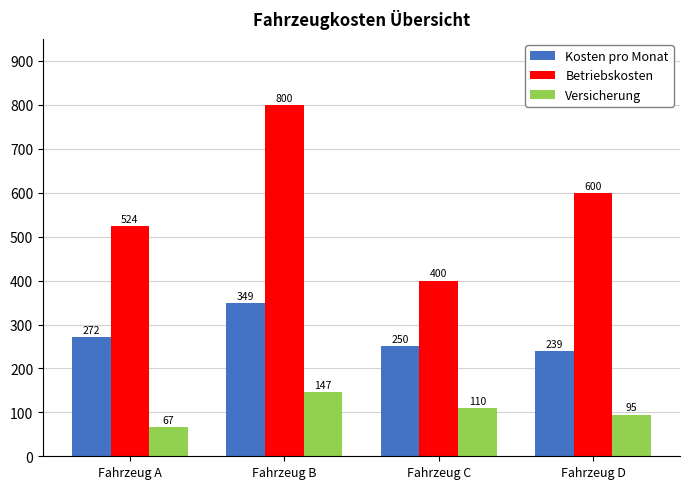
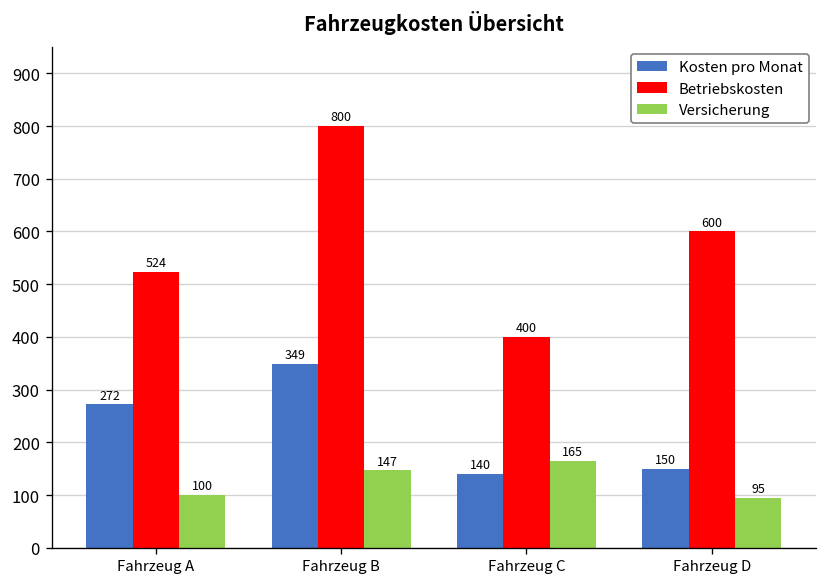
  {
    "Kosten pro Monat": {
      "Fahrzeug A": 272,
      "Fahrzeug B": 349,
-     "Fahrzeug C": 250,
-     "Fahrzeug D": 239
+     "Fahrzeug C": 140,
+     "Fahrzeug D": 150
    },
    "Betriebskosten": {
      "Fahrzeug A": 524,
      "Fahrzeug B": 800,
      "Fahrzeug C": 400,
      "Fahrzeug D": 600
    },
    "Versicherung": {
-     "Fahrzeug A": 67,
+     "Fahrzeug A": 100,
      "Fahrzeug B": 147,
-     "Fahrzeug C": 110,
+     "Fahrzeug C": 165,
      "Fahrzeug D": 95
    }
  }
